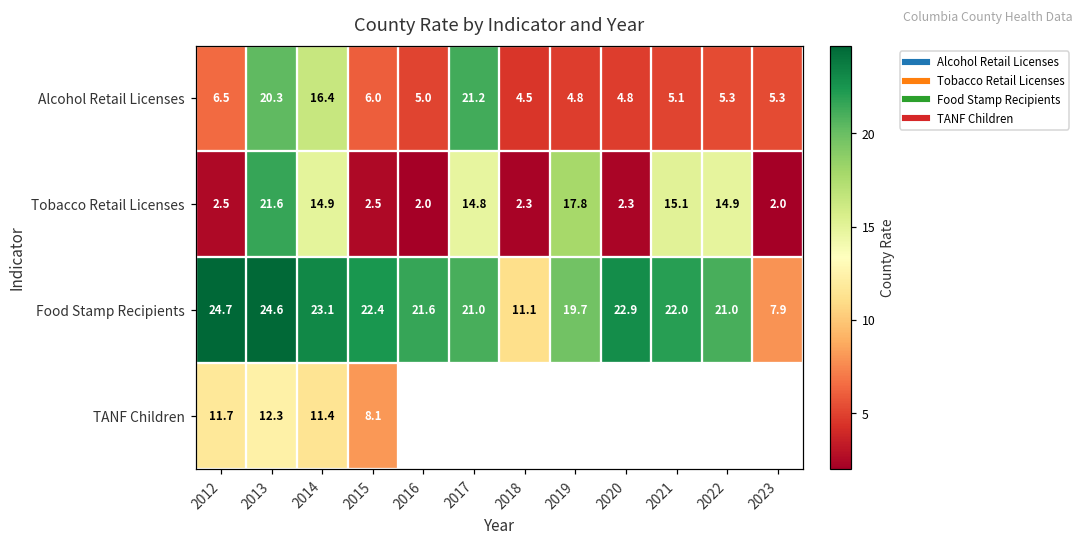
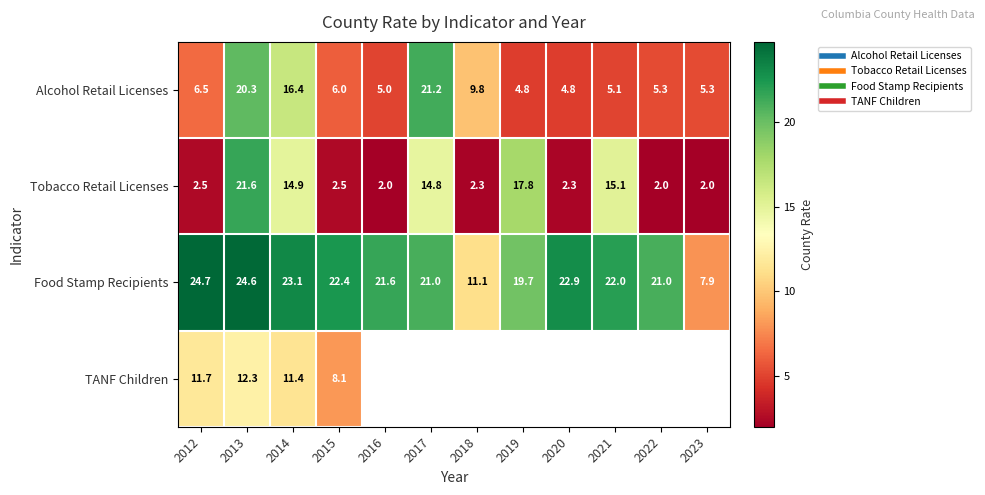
  {
    "Alcohol Retail Licenses": {
      "2012": 6.5,
      "2013": 20.3,
      "2014": 16.4,
      "2015": 6.0,
      "2016": 5.0,
      "2017": 21.2,
-     "2018": 4.5,
+     "2018": 9.8,
      "2019": 4.8,
      "2020": 4.8,
      "2021": 5.1,
      "2022": 5.3,
      "2023": 5.3
    },
    "Tobacco Retail Licenses": {
      "2012": 2.5,
      "2013": 21.6,
      "2014": 14.9,
      "2015": 2.5,
      "2016": 2.0,
      "2017": 14.8,
      "2018": 2.3,
      "2019": 17.8,
      "2020": 2.3,
      "2021": 15.1,
-     "2022": 14.9,
+     "2022": 2.0,
      "2023": 2.0
    },
    "Food Stamp Recipients": {
      "2012": 24.7,
      "2013": 24.6,
      "2014": 23.1,
      "2015": 22.4,
      "2016": 21.6,
      "2017": 21.0,
      "2018": 11.1,
      "2019": 19.7,
      "2020": 22.9,
      "2021": 22.0,
      "2022": 21.0,
      "2023": 7.9
    },
    "TANF Children": {
      "2012": 11.7,
      "2013": 12.3,
      "2014": 11.4,
      "2015": 8.1
    }
  }
